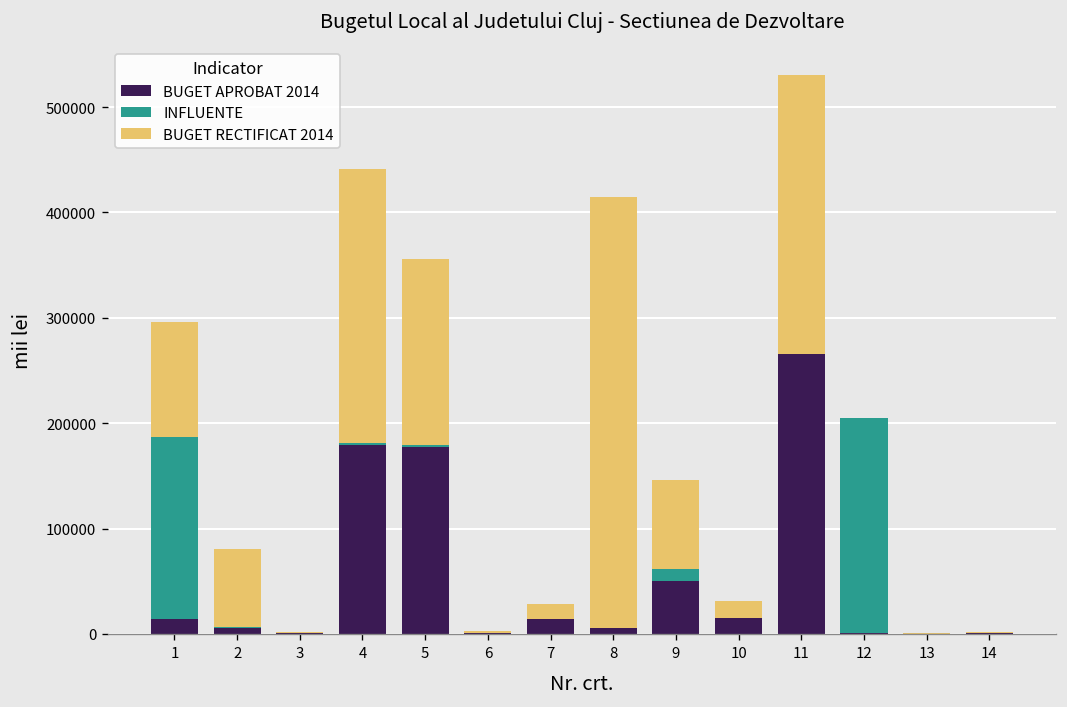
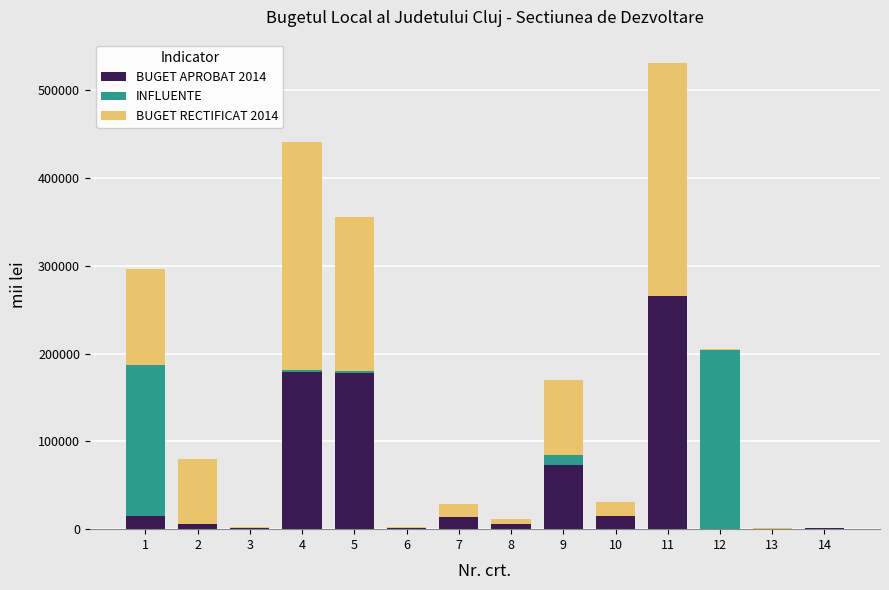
  {
    "BUGET APROBAT 2014": {
      "1": 10000,
      "2": 10000,
      "4": 180000,
      "5": 180000,
      "7": 10000,
      "8": 10000,
-     "9": 50000,
+     "9": 70000,
      "10": 20000,
      "11": 270000
    },
    "INFLUENTE": {
      "1": 170000,
      "3": 0,
      "6": 0,
      "7": 0,
      "8": 0,
      "9": 10000,
      "11": 0,
      "12": 200000,
      "14": 0
    },
    "BUGET RECTIFICAT 2014": {
      "1": 110000,
      "2": 70000,
      "4": 260000,
      "5": 180000,
      "7": 10000,
-     "8": 410000,
+     "8": 10000,
      "9": 80000,
      "10": 20000,
      "11": 270000
    }
  }
